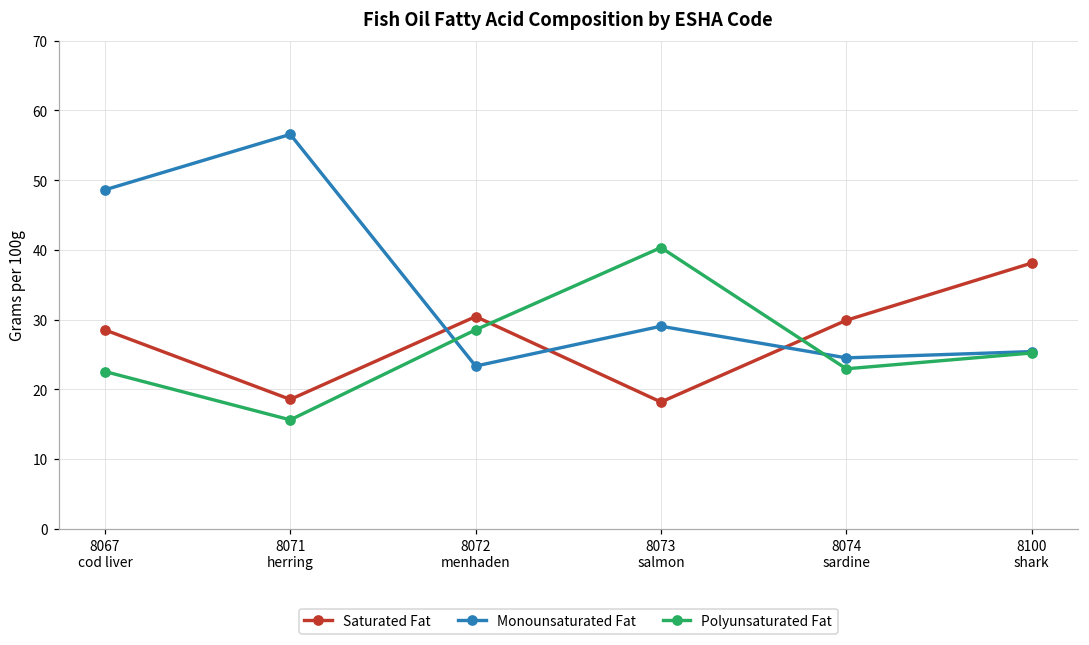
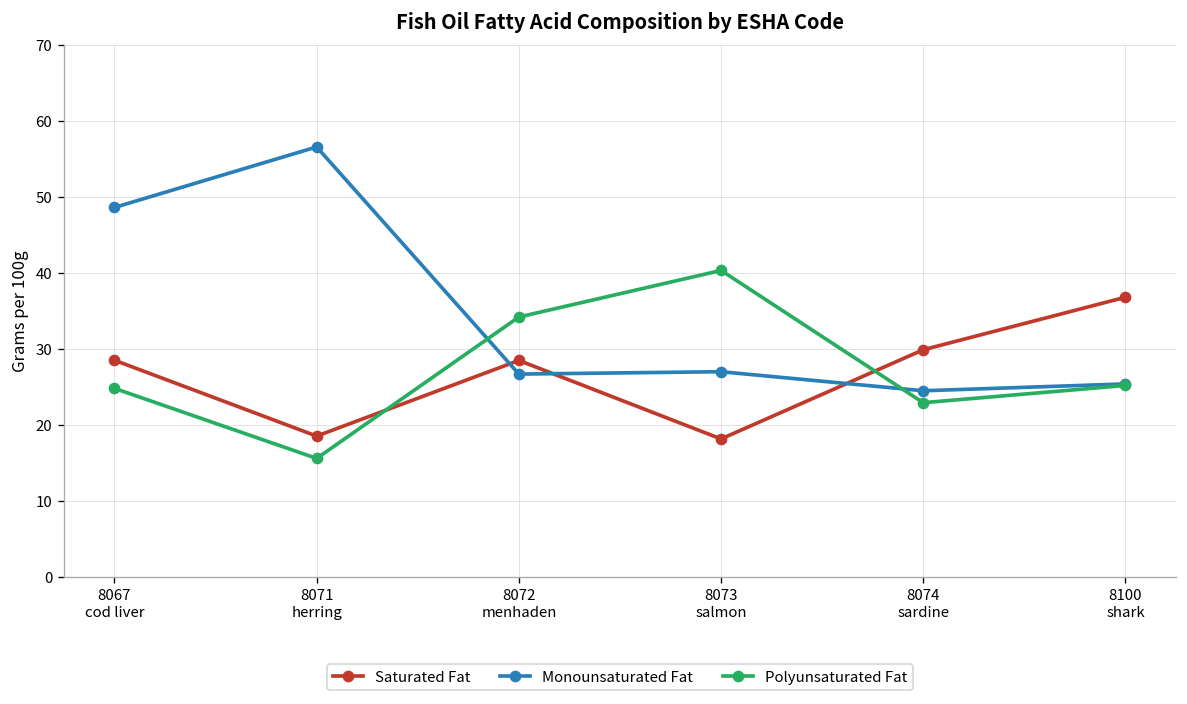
  {
    "Saturated Fat": {
      "8067 cod liver": 29,
      "8071 herring": 19,
-     "8072 menhaden": 30,
+     "8072 menhaden": 28,
      "8073 salmon": 18,
      "8074 sardine": 30,
-     "8100 shark": 38
+     "8100 shark": 37
    },
    "Monounsaturated Fat": {
      "8067 cod liver": 49,
      "8071 herring": 57,
-     "8072 menhaden": 23,
-     "8073 salmon": 29,
+     "8072 menhaden": 27,
+     "8073 salmon": 27,
      "8074 sardine": 25
    },
    "Polyunsaturated Fat": {
-     "8067 cod liver": 23,
+     "8067 cod liver": 25,
      "8071 herring": 16,
-     "8072 menhaden": 29,
+     "8072 menhaden": 34,
      "8073 salmon": 40,
      "8074 sardine": 23
    }
  }
